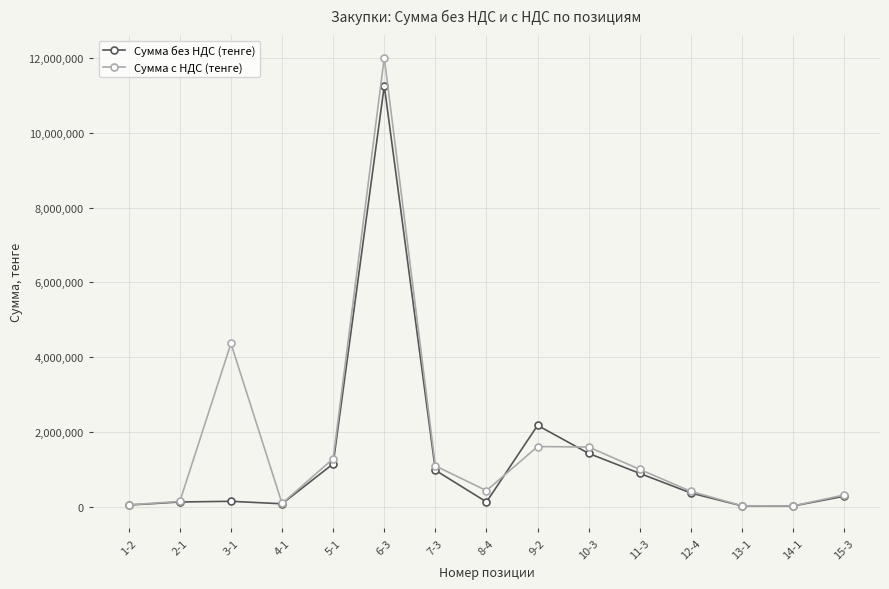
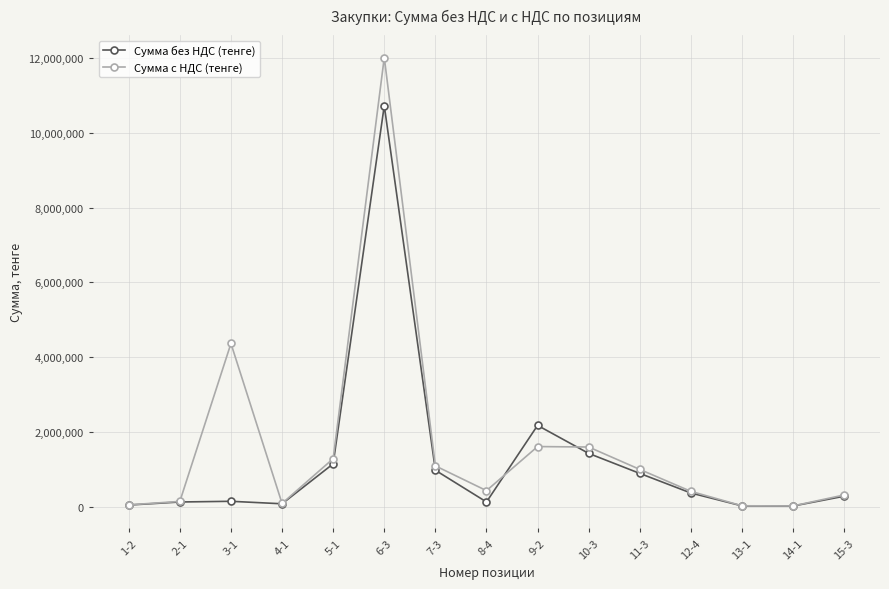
  {
    "Сумма без НДС (тенге)": {
      "3-1": "100,000",
      "5-1": "1,100,000",
-     "6-3": "11,300,000",
+     "6-3": "10,700,000",
      "7-3": "1,000,000",
      "8-4": "100,000",
      "9-2": "2,200,000",
      "10-3": "1,400,000",
      "11-3": "900,000"
    },
    "Сумма с НДС (тенге)": {
      "3-1": "4,400,000",
      "5-1": "1,300,000",
      "6-3": "12,000,000",
      "7-3": "1,100,000",
      "8-4": "400,000",
      "9-2": "1,600,000",
      "10-3": "1,600,000",
      "11-3": "1,000,000"
    }
  }
